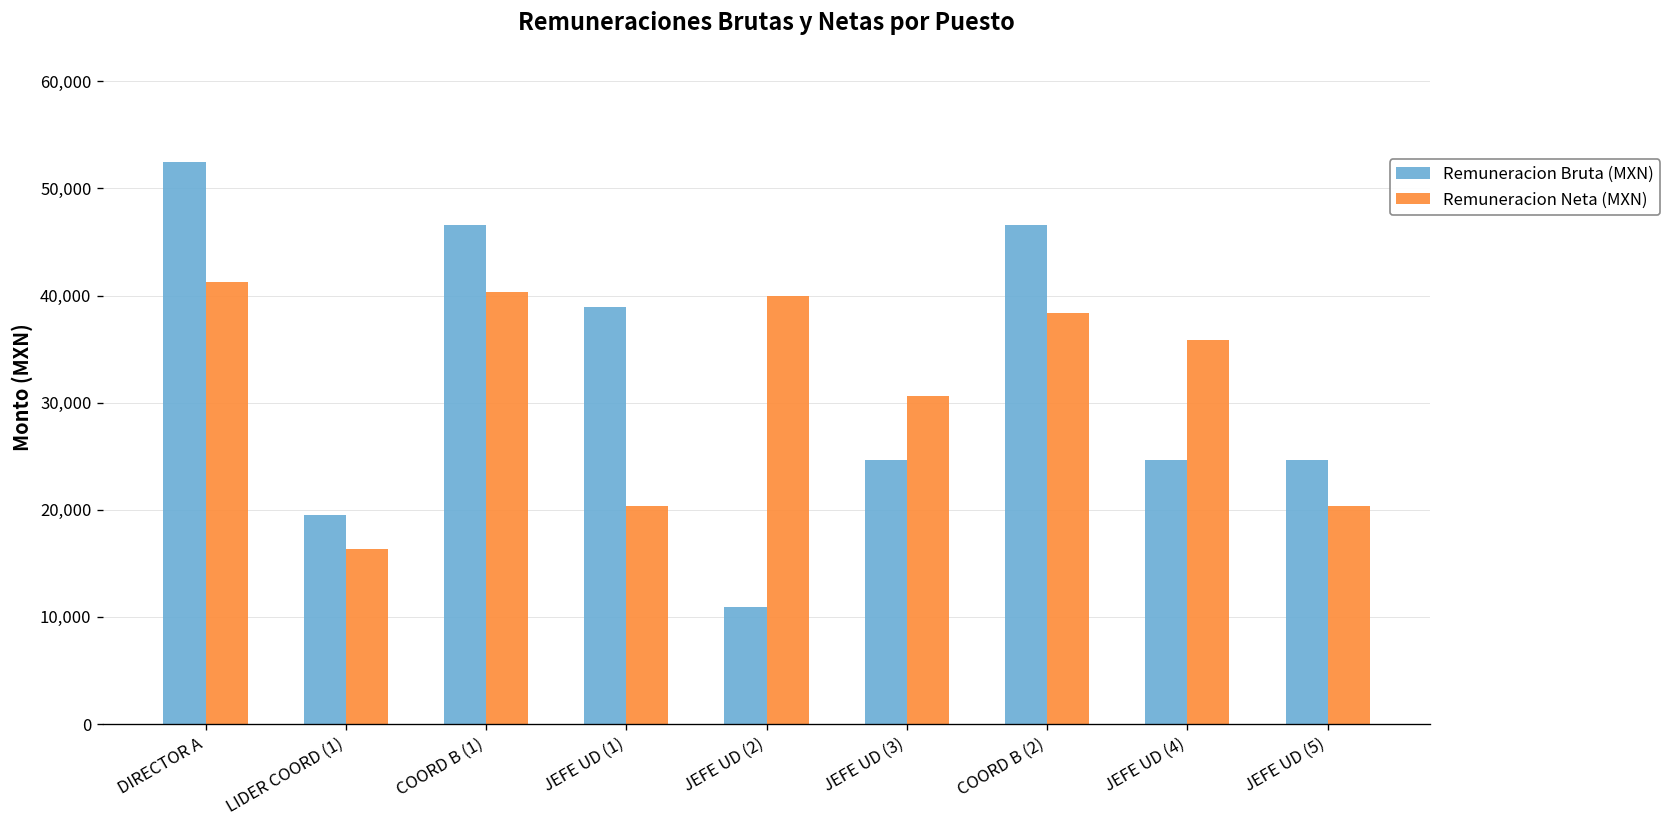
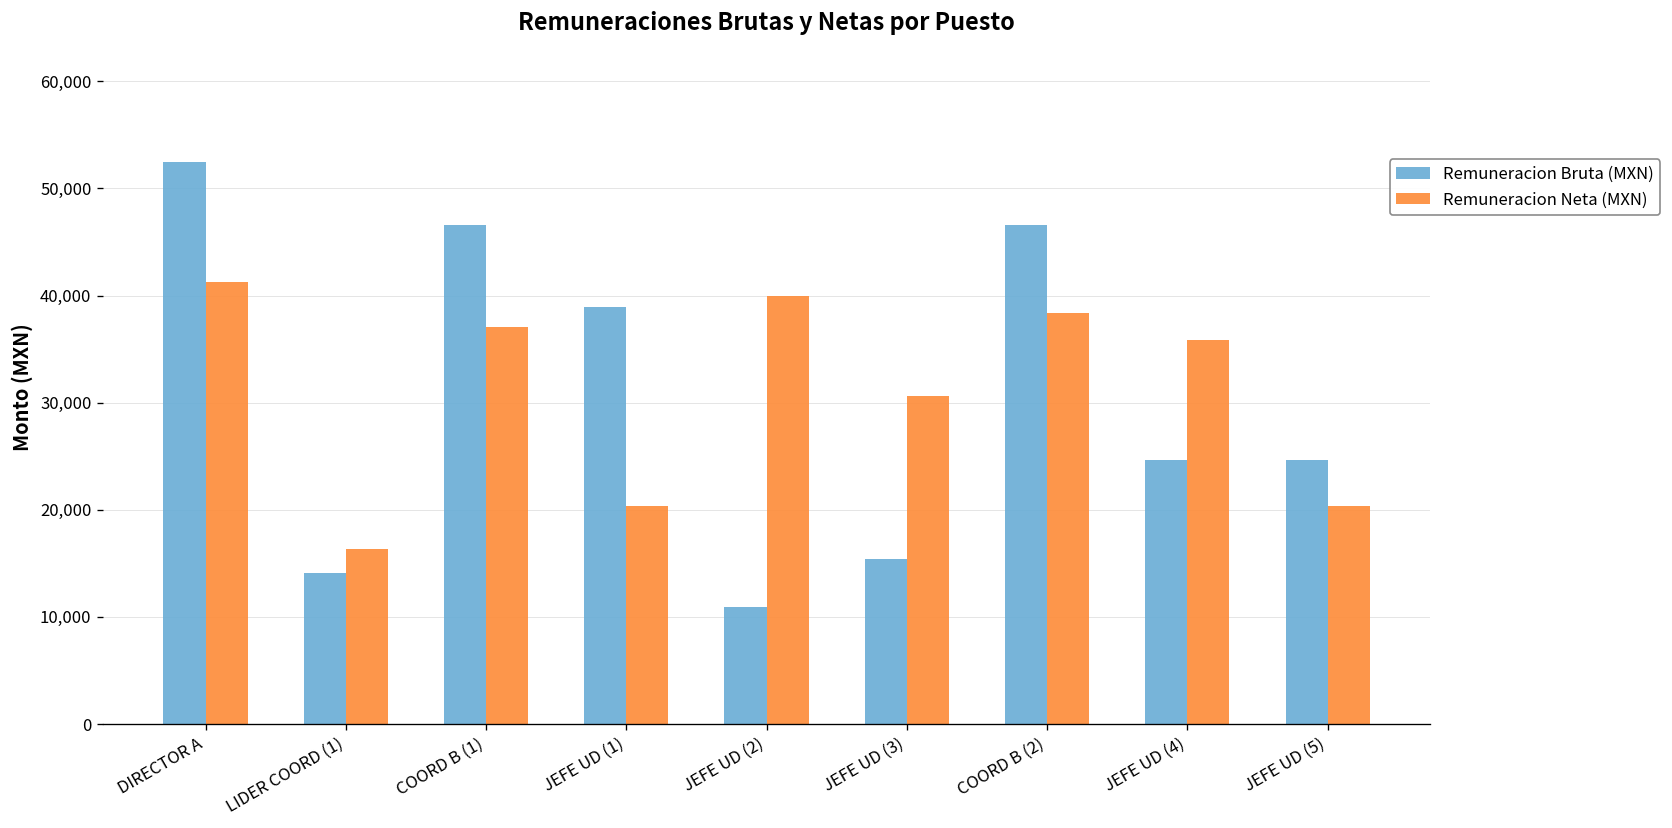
  {
    "Remuneracion Bruta (MXN)": {
      "DIRECTOR A": "52,000",
-     "LIDER COORD (1)": "20,000",
+     "LIDER COORD (1)": "14,000",
      "COORD B (1)": "47,000",
      "JEFE UD (1)": "39,000",
      "JEFE UD (2)": "11,000",
-     "JEFE UD (3)": "25,000",
+     "JEFE UD (3)": "15,000",
      "COORD B (2)": "47,000",
      "JEFE UD (4)": "25,000",
      "JEFE UD (5)": "25,000"
    },
    "Remuneracion Neta (MXN)": {
      "DIRECTOR A": "41,000",
      "LIDER COORD (1)": "16,000",
-     "COORD B (1)": "40,000",
+     "COORD B (1)": "37,000",
      "JEFE UD (1)": "20,000",
      "JEFE UD (2)": "40,000",
      "JEFE UD (3)": "31,000",
      "COORD B (2)": "38,000",
      "JEFE UD (4)": "36,000",
      "JEFE UD (5)": "20,000"
    }
  }
